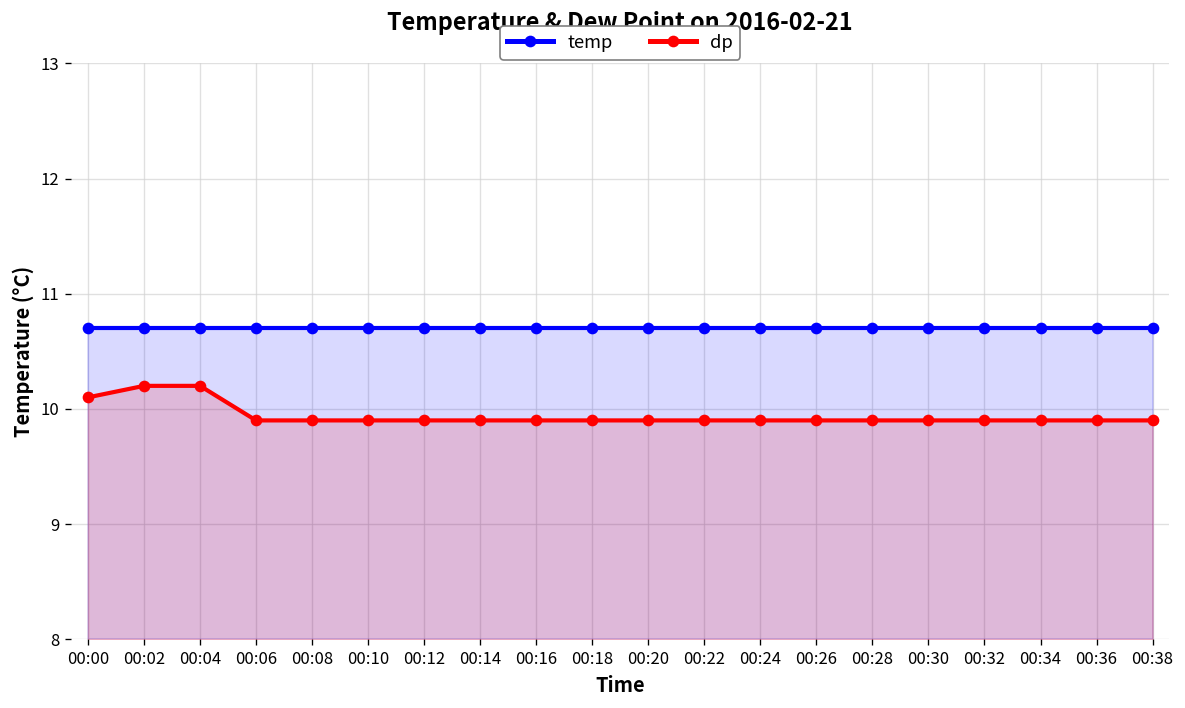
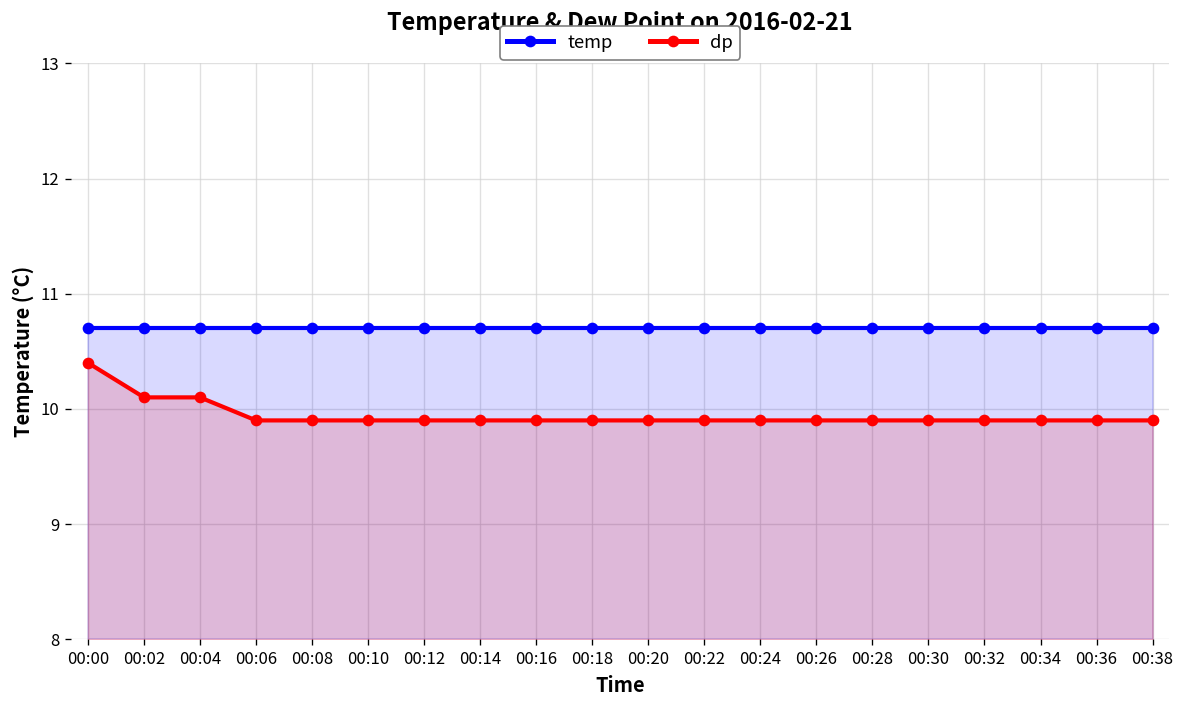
  {
    "temp": {
      "00:00": 10.7,
      "00:02": 10.7,
      "00:04": 10.7,
      "00:06": 10.7,
      "00:08": 10.7,
      "00:10": 10.7,
      "00:12": 10.7,
      "00:14": 10.7,
      "00:16": 10.7,
      "00:18": 10.7,
      "00:20": 10.7,
      "00:22": 10.7,
      "00:24": 10.7,
      "00:26": 10.7,
      "00:28": 10.7,
      "00:30": 10.7,
      "00:32": 10.7,
      "00:34": 10.7,
      "00:36": 10.7,
      "00:38": 10.7
    },
    "dp": {
-     "00:00": 10.1,
-     "00:02": 10.2,
-     "00:04": 10.2,
+     "00:00": 10.4,
+     "00:02": 10.1,
+     "00:04": 10.1,
      "00:06": 9.9,
      "00:08": 9.9,
      "00:10": 9.9,
      "00:12": 9.9,
      "00:14": 9.9,
      "00:16": 9.9,
      "00:18": 9.9,
      "00:20": 9.9,
      "00:22": 9.9,
      "00:24": 9.9,
      "00:26": 9.9,
      "00:28": 9.9,
      "00:30": 9.9,
      "00:32": 9.9,
      "00:34": 9.9,
      "00:36": 9.9,
      "00:38": 9.9
    }
  }
